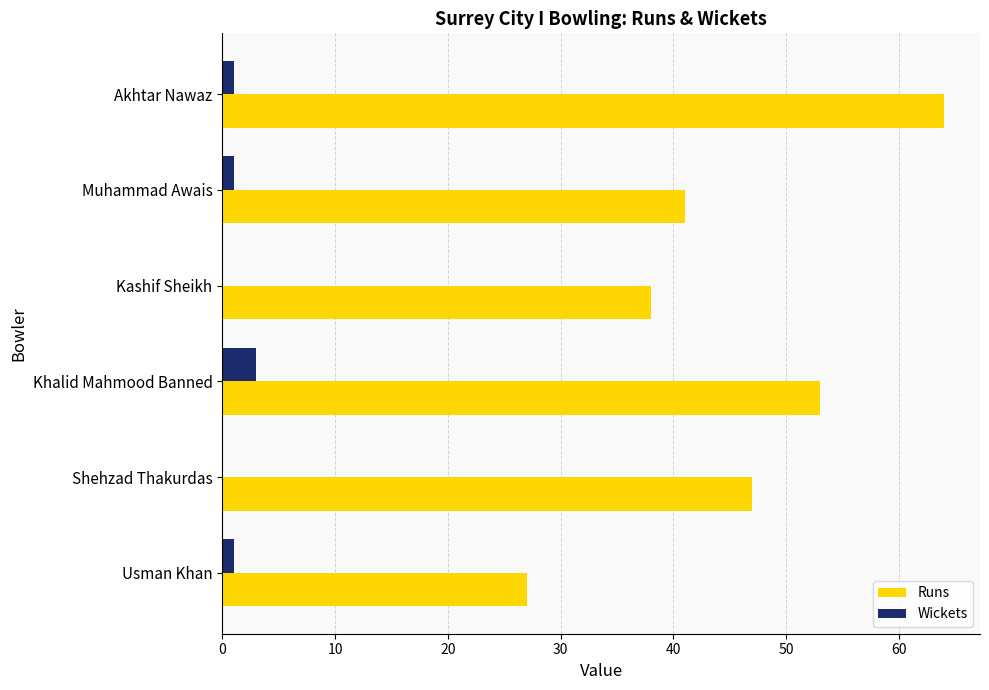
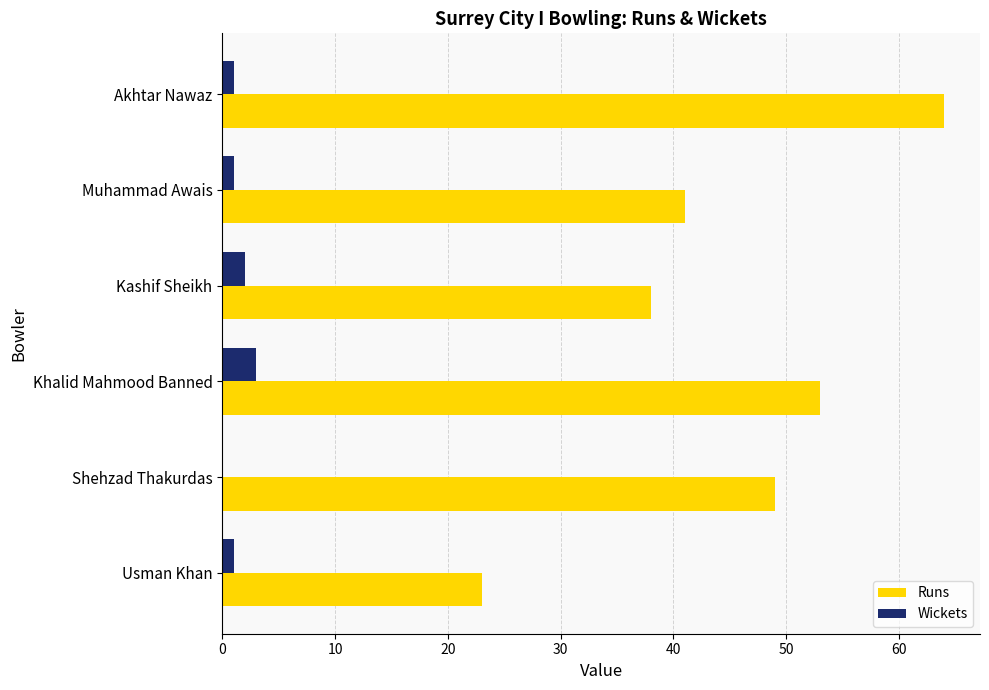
  {
    "Runs": {
      "Akhtar Nawaz": 64,
      "Muhammad Awais": 41,
      "Kashif Sheikh": 38,
      "Khalid Mahmood Banned": 53,
-     "Shehzad Thakurdas": 47,
-     "Usman Khan": 27
+     "Shehzad Thakurdas": 49,
+     "Usman Khan": 23
    },
    "Wickets": {
      "Akhtar Nawaz": 1,
      "Muhammad Awais": 1,
-     "Kashif Sheikh": 0,
+     "Kashif Sheikh": 2,
      "Khalid Mahmood Banned": 3,
      "Shehzad Thakurdas": 0,
      "Usman Khan": 1
    }
  }
